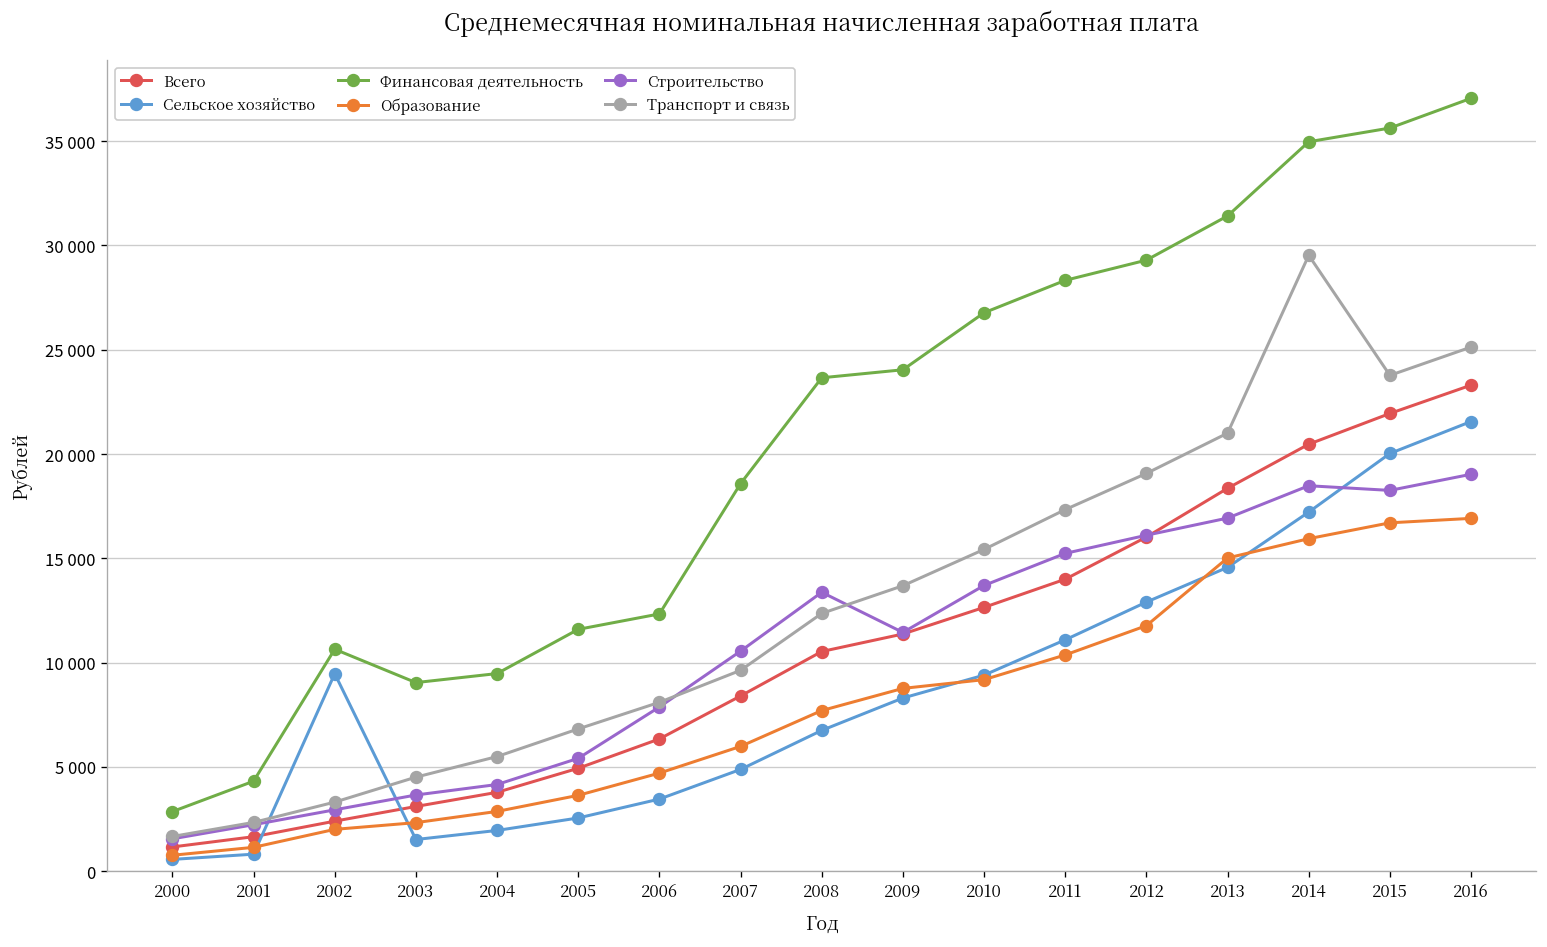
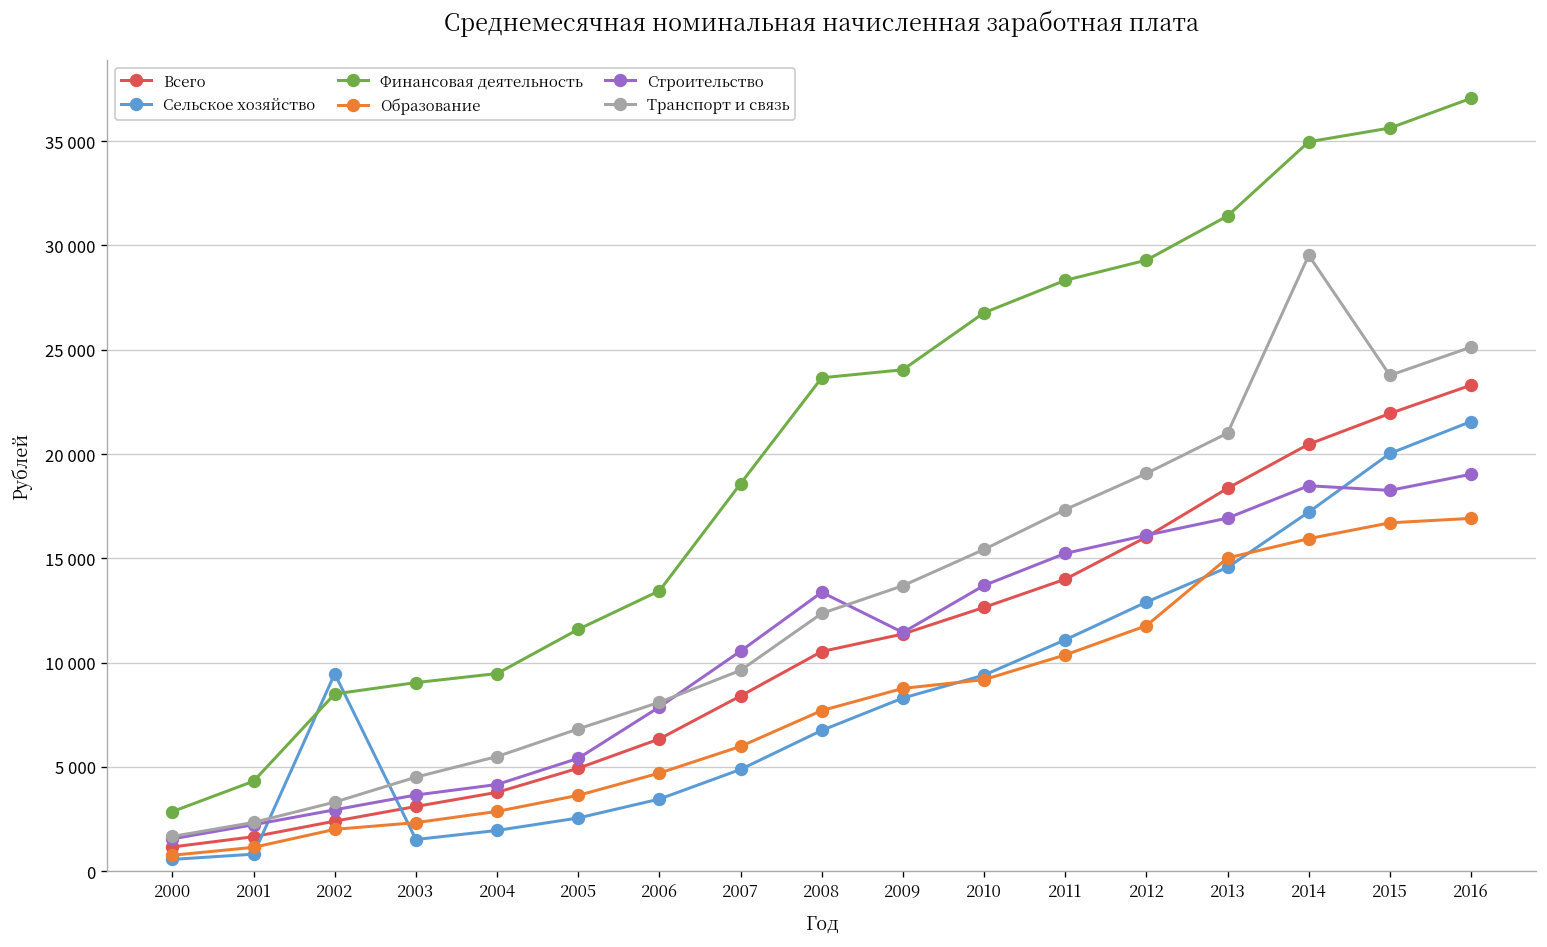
  {
    "Сельское хозяйство": {
      "2000": 600,
      "2001": 800,
      "2002": 9500,
      "2003": 1500,
      "2004": 2000,
      "2005": 2600,
      "2006": 3500,
      "2007": 4900,
      "2008": 6800,
      "2009": 8300,
      "2010": 9400,
      "2011": 11100,
      "2012": 12900,
      "2013": 14600,
      "2014": 17200,
      "2015": 20000,
      "2016": 21600
    },
    "Финансовая деятельность": {
      "2000": 2900,
      "2001": 4300,
-     "2002": 10600,
+     "2002": 8500,
      "2003": 9000,
      "2004": 9500,
      "2005": 11600,
-     "2006": 12300,
+     "2006": 13400,
      "2007": 18600,
      "2008": 23700,
      "2009": 24000,
      "2010": 26800,
      "2011": 28300,
      "2012": 29300,
      "2013": 31400,
      "2014": 35000,
      "2015": 35600,
      "2016": 37100
    },
    "Строительство": {
      "2002": 2900,
      "2003": 3700,
      "2004": 4200,
      "2005": 5400,
      "2006": 7900,
      "2007": 10600,
      "2008": 13400,
      "2010": 13700,
      "2011": 15200,
      "2013": 16900,
      "2014": 18500,
      "2015": 18300,
      "2016": 19000
    },
    "Транспорт и связь": {
      "2002": 3300,
      "2003": 4500,
      "2004": 5500,
      "2005": 6800,
      "2006": 8100,
      "2007": 9600,
      "2008": 12400,
      "2009": 13700,
      "2010": 15400,
      "2011": 17300,
      "2012": 19100,
      "2013": 21000,
      "2014": 29500,
      "2015": 23800,
      "2016": 25100
    }
  }
